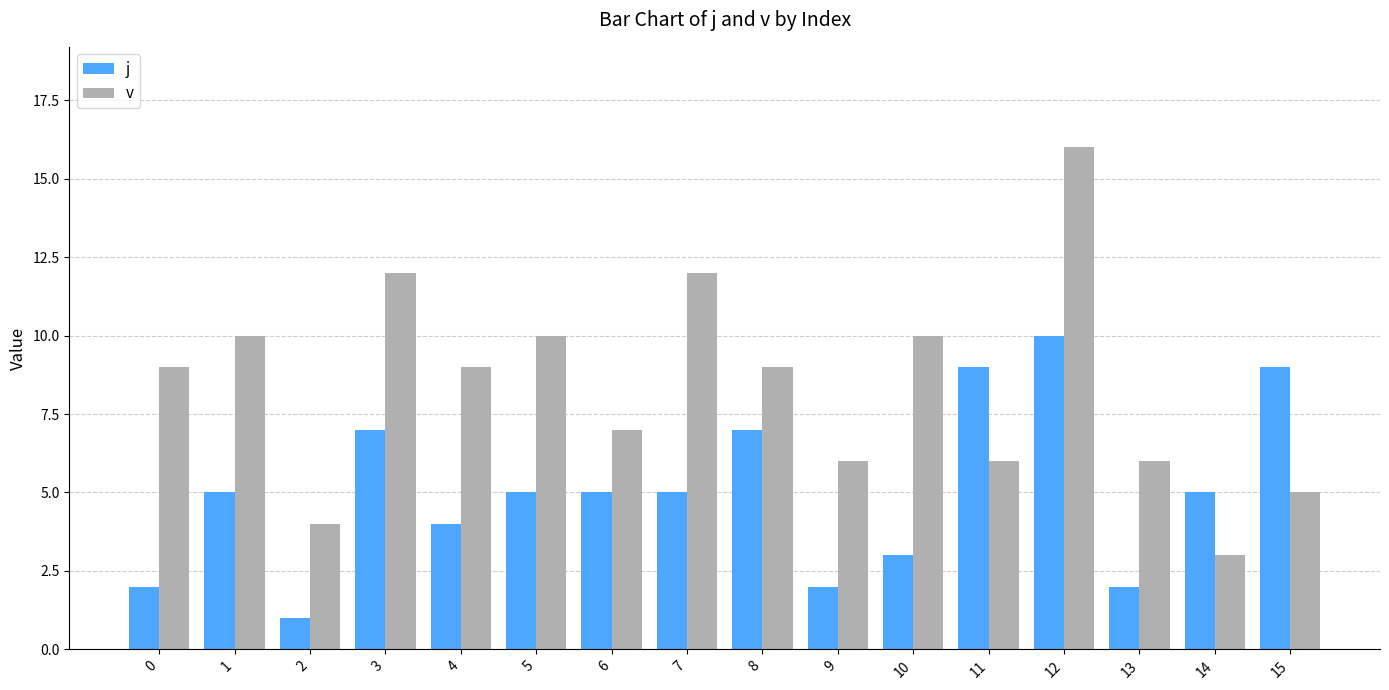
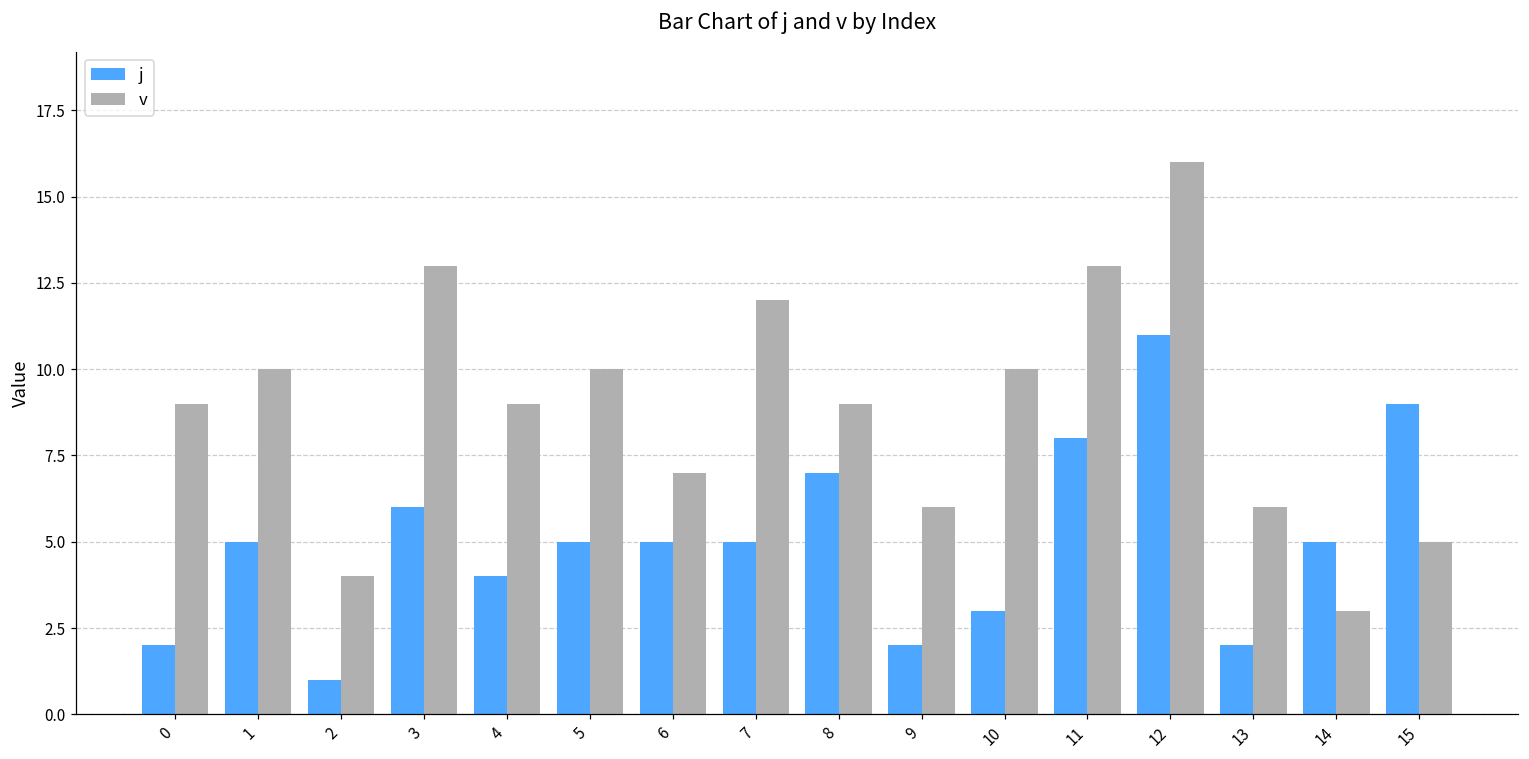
  {
    "j": {
      "0": 2,
      "1": 5,
      "2": 1,
-     "3": 7,
+     "3": 6,
      "4": 4,
      "5": 5,
      "6": 5,
      "7": 5,
      "8": 7,
      "9": 2,
      "10": 3,
-     "11": 9,
-     "12": 10,
+     "11": 8,
+     "12": 11,
      "13": 2,
      "14": 5,
      "15": 9
    },
    "v": {
      "0": 9,
      "1": 10,
      "2": 4,
-     "3": 12,
+     "3": 13,
      "4": 9,
      "5": 10,
      "6": 7,
      "7": 12,
      "8": 9,
      "9": 6,
      "10": 10,
-     "11": 6,
+     "11": 13,
      "12": 16,
      "13": 6,
      "14": 3,
      "15": 5
    }
  }
